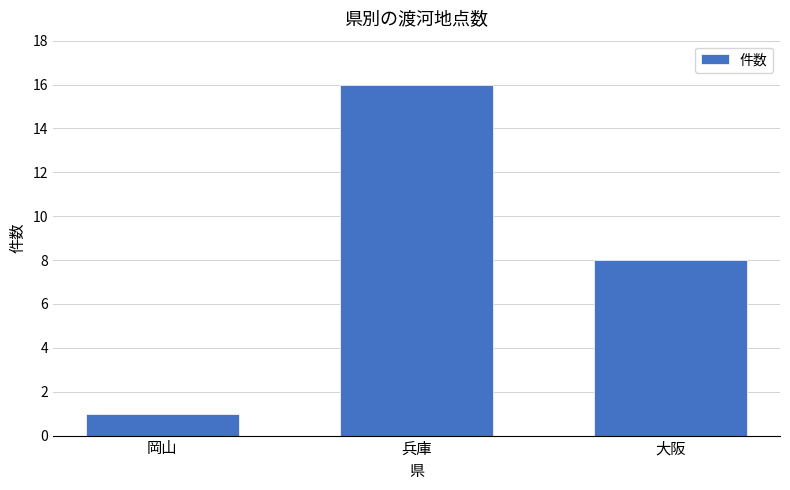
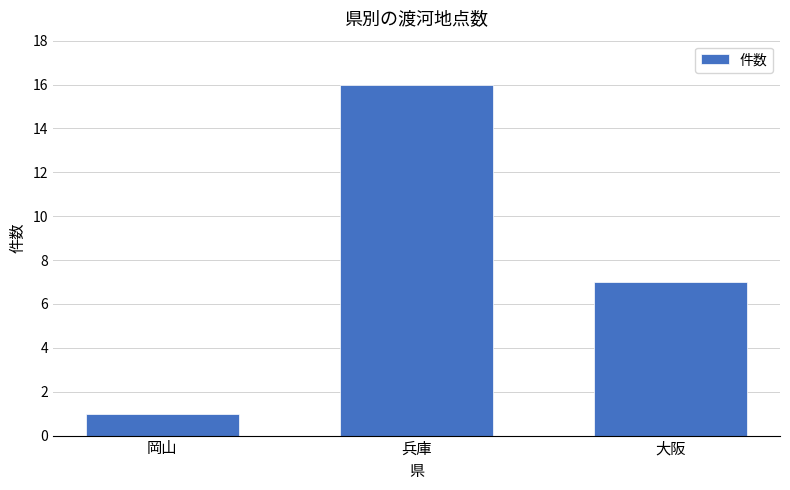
  {
    "岡山": 1,
    "兵庫": 16,
-   "大阪": 8
+   "大阪": 7
  }
